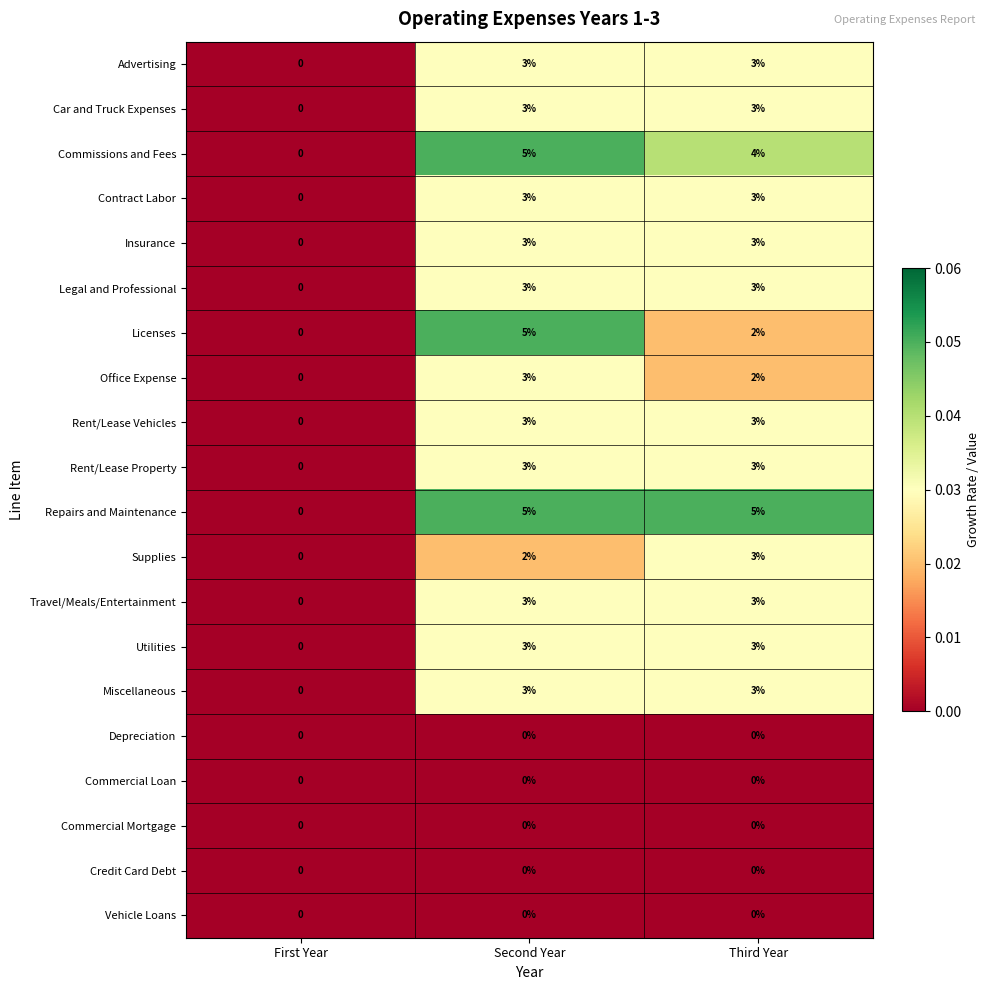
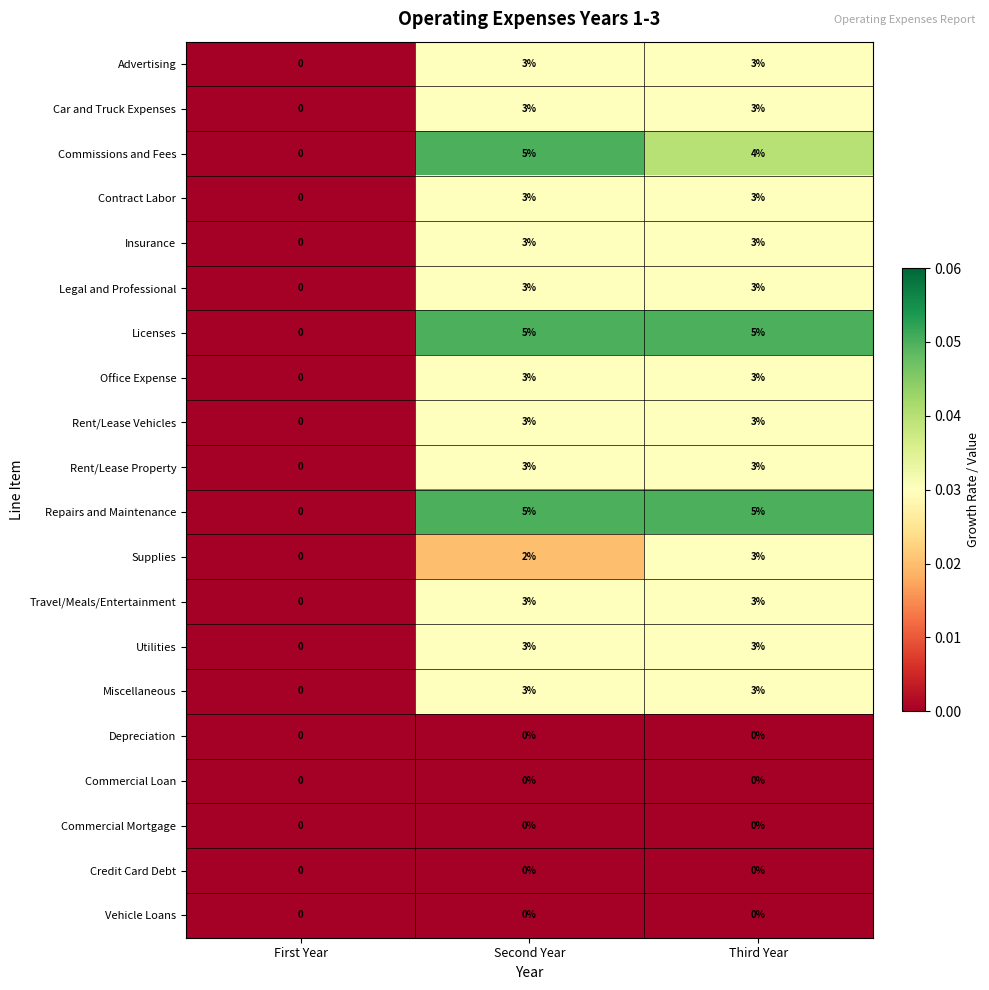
  {
    "Advertising": {
      "First Year": "0",
      "Second Year": "3%",
      "Third Year": "3%"
    },
    "Car and Truck Expenses": {
      "First Year": "0",
      "Second Year": "3%",
      "Third Year": "3%"
    },
    "Commissions and Fees": {
      "First Year": "0",
      "Second Year": "5%",
      "Third Year": "4%"
    },
    "Contract Labor": {
      "First Year": "0",
      "Second Year": "3%",
      "Third Year": "3%"
    },
    "Insurance": {
      "First Year": "0",
      "Second Year": "3%",
      "Third Year": "3%"
    },
    "Legal and Professional": {
      "First Year": "0",
      "Second Year": "3%",
      "Third Year": "3%"
    },
    "Licenses": {
      "First Year": "0",
      "Second Year": "5%",
-     "Third Year": "2%"
+     "Third Year": "5%"
    },
    "Office Expense": {
      "First Year": "0",
      "Second Year": "3%",
-     "Third Year": "2%"
+     "Third Year": "3%"
    },
    "Rent/Lease Vehicles": {
      "First Year": "0",
      "Second Year": "3%",
      "Third Year": "3%"
    },
    "Rent/Lease Property": {
      "First Year": "0",
      "Second Year": "3%",
      "Third Year": "3%"
    },
    "Repairs and Maintenance": {
      "First Year": "0",
      "Second Year": "5%",
      "Third Year": "5%"
    },
    "Supplies": {
      "First Year": "0",
      "Second Year": "2%",
      "Third Year": "3%"
    },
    "Travel/Meals/Entertainment": {
      "First Year": "0",
      "Second Year": "3%",
      "Third Year": "3%"
    },
    "Utilities": {
      "First Year": "0",
      "Second Year": "3%",
      "Third Year": "3%"
    },
    "Miscellaneous": {
      "First Year": "0",
      "Second Year": "3%",
      "Third Year": "3%"
    },
    "Depreciation": {
      "First Year": "0",
      "Second Year": "0%",
      "Third Year": "0%"
    },
    "Commercial Loan": {
      "First Year": "0",
      "Second Year": "0%",
      "Third Year": "0%"
    },
    "Commercial Mortgage": {
      "First Year": "0",
      "Second Year": "0%",
      "Third Year": "0%"
    },
    "Credit Card Debt": {
      "First Year": "0",
      "Second Year": "0%",
      "Third Year": "0%"
    },
    "Vehicle Loans": {
      "First Year": "0",
      "Second Year": "0%",
      "Third Year": "0%"
    }
  }
